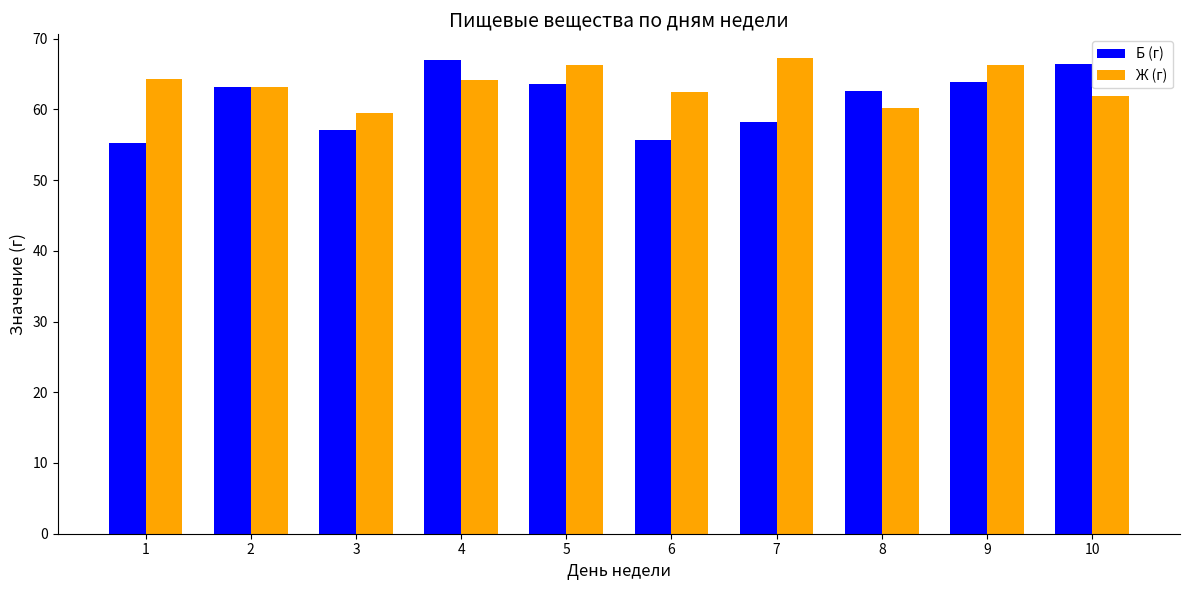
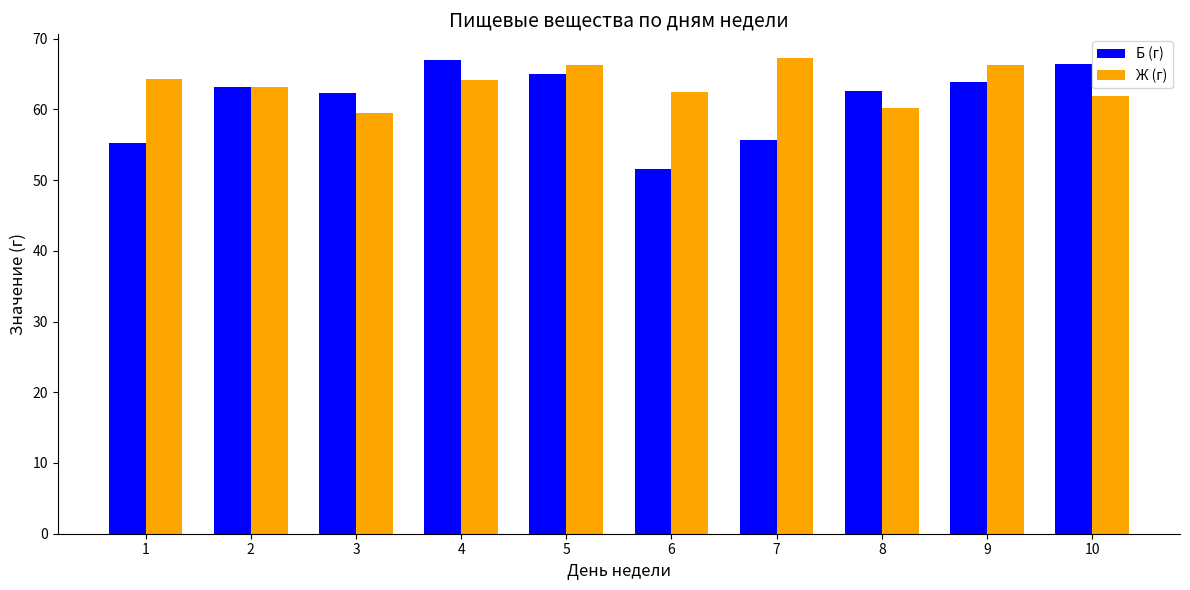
  {
    "Б (г)": {
      "1": 55,
      "2": 63,
-     "3": 57,
+     "3": 62,
      "4": 67,
-     "5": 64,
-     "6": 56,
-     "7": 58,
+     "5": 65,
+     "6": 52,
+     "7": 56,
      "8": 63,
      "9": 64,
      "10": 66
    },
    "Ж (г)": {
      "1": 64,
      "2": 63,
      "3": 59,
      "4": 64,
      "5": 66,
      "6": 62,
      "7": 67,
      "8": 60,
      "9": 66,
      "10": 62
    }
  }
